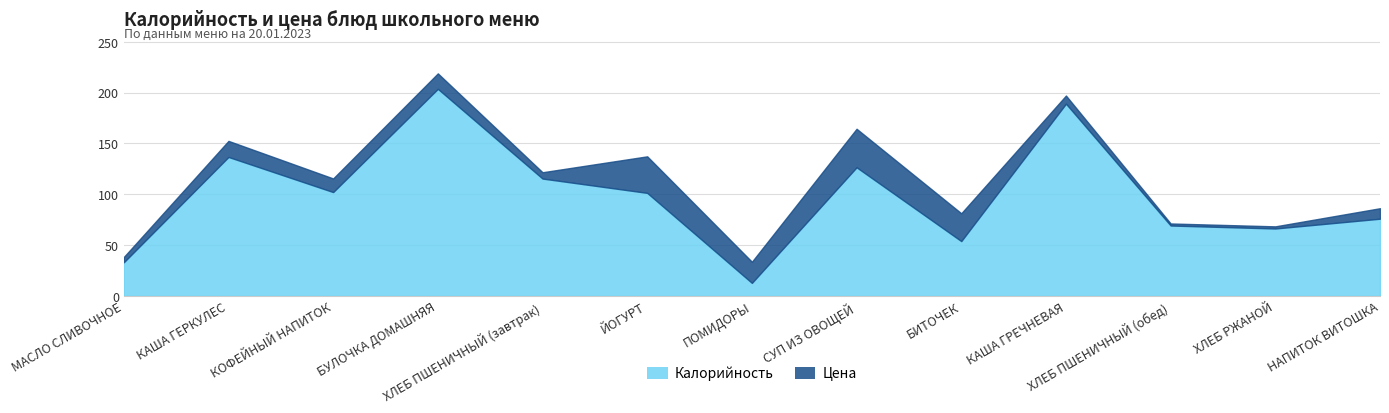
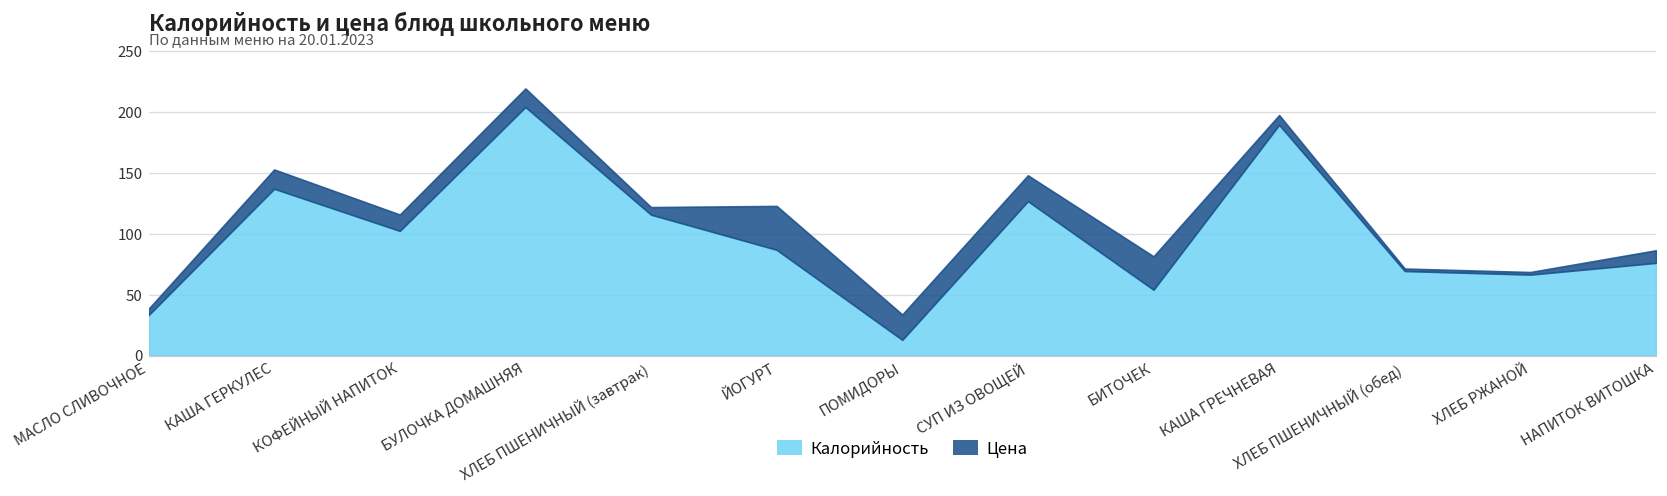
  {
    "Калорийность": {
      "МАСЛО СЛИВОЧНОЕ": 33,
      "КАША ГЕРКУЛЕС": 137,
      "КОФЕЙНЫЙ НАПИТОК": 102,
      "БУЛОЧКА ДОМАШНЯЯ": 204,
      "ХЛЕБ ПШЕНИЧНЫЙ (завтрак)": 116,
-     "ЙОГУРТ": 101,
+     "ЙОГУРТ": 87,
      "ПОМИДОРЫ": 13,
      "СУП ИЗ ОВОЩЕЙ": 127,
      "БИТОЧЕК": 54,
      "КАША ГРЕЧНЕВАЯ": 189,
      "НАПИТОК ВИТОШКА": 76
    },
    "Цена": {
      "МАСЛО СЛИВОЧНОЕ": 5,
      "КАША ГЕРКУЛЕС": 16,
      "КОФЕЙНЫЙ НАПИТОК": 13,
      "БУЛОЧКА ДОМАШНЯЯ": 15,
      "ХЛЕБ ПШЕНИЧНЫЙ (завтрак)": 6,
      "ЙОГУРТ": 36,
      "ПОМИДОРЫ": 21,
-     "СУП ИЗ ОВОЩЕЙ": 38,
+     "СУП ИЗ ОВОЩЕЙ": 21,
      "БИТОЧЕК": 27,
      "КАША ГРЕЧНЕВАЯ": 8,
      "НАПИТОК ВИТОШКА": 10
    }
  }
